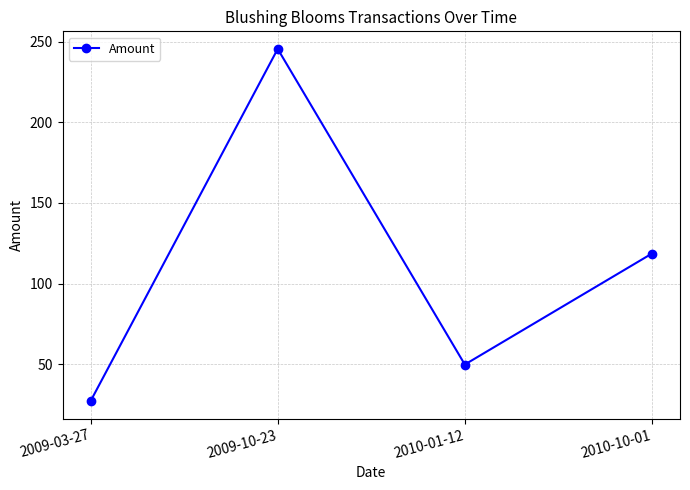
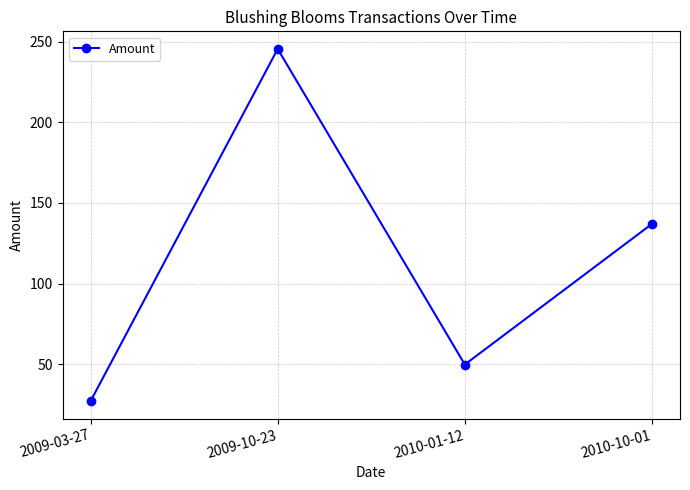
  {
    "2009-03-27": 27,
    "2009-10-23": 246,
    "2010-01-12": 50,
-   "2010-10-01": 119
+   "2010-10-01": 137
  }
